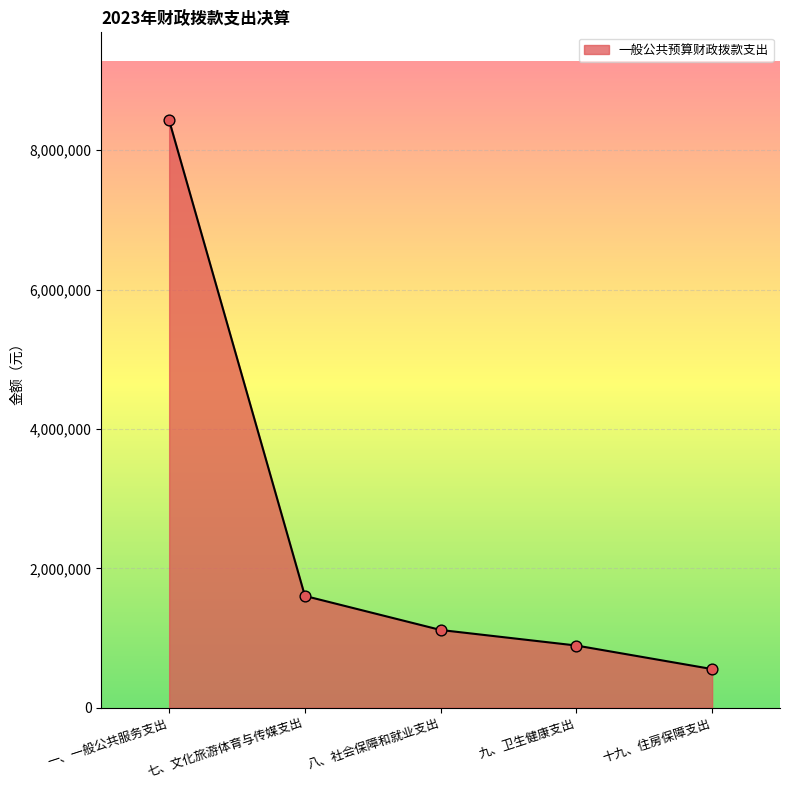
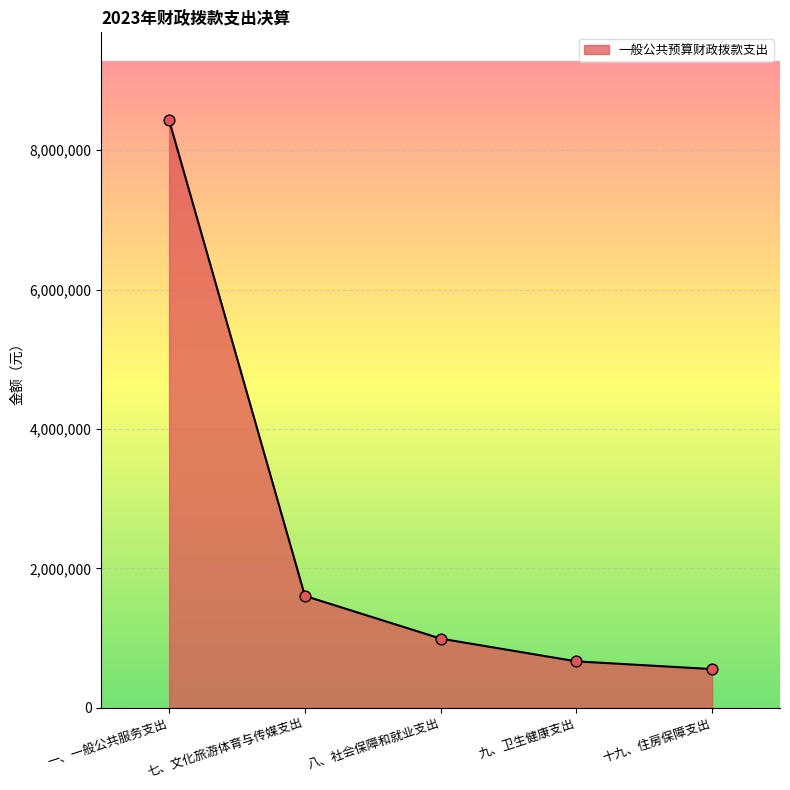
  {
    "一、一般公共服务支出": "8,400,000",
    "七、文化旅游体育与传媒支出": "1,600,000",
-   "八、社会保障和就业支出": "1,100,000",
-   "九、卫生健康支出": "900,000",
+   "八、社会保障和就业支出": "1,000,000",
+   "九、卫生健康支出": "700,000",
    "十九、住房保障支出": "600,000"
  }
